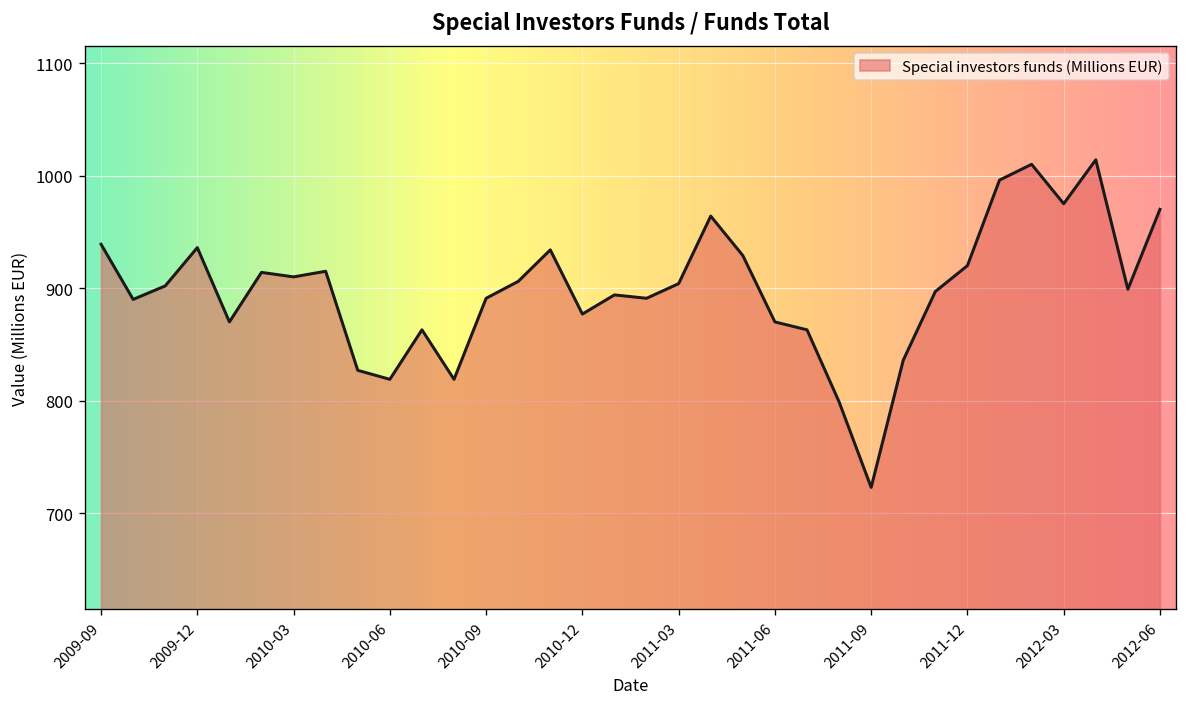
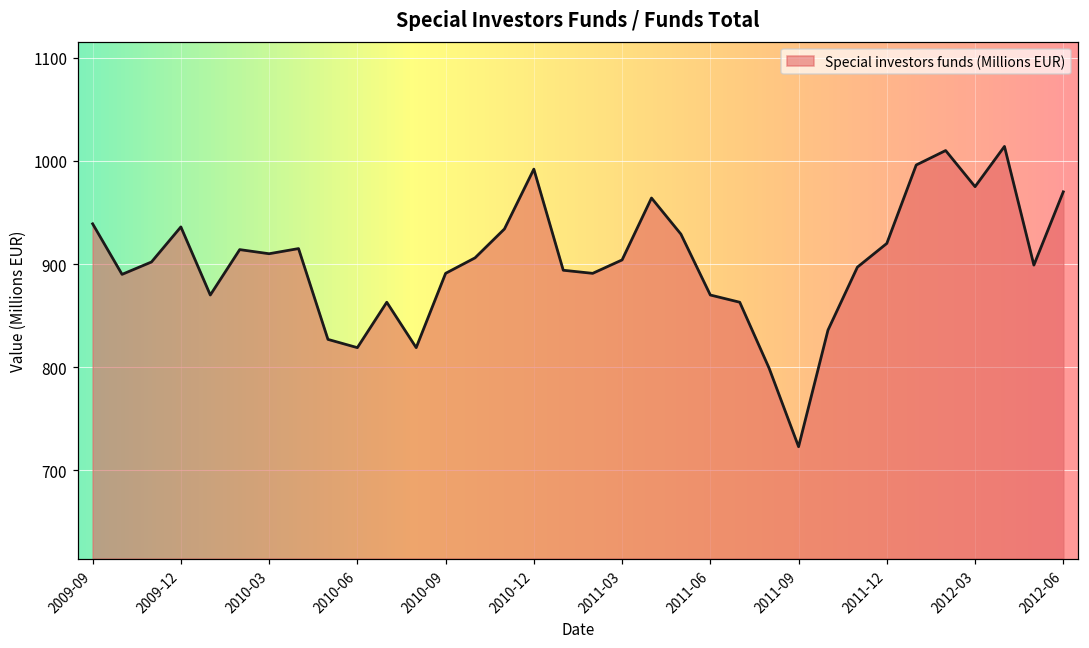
  {
    "2009-09": 940,
    "2009-12": 940,
    "2010-03": 910,
    "2010-06": 820,
    "2010-09": 890,
-   "2010-12": 880,
+   "2010-12": 990,
    "2011-03": 900,
    "2011-06": 870,
    "2011-09": 720,
    "2011-12": 920,
    "2012-03": 980,
    "2012-06": 970
  }
